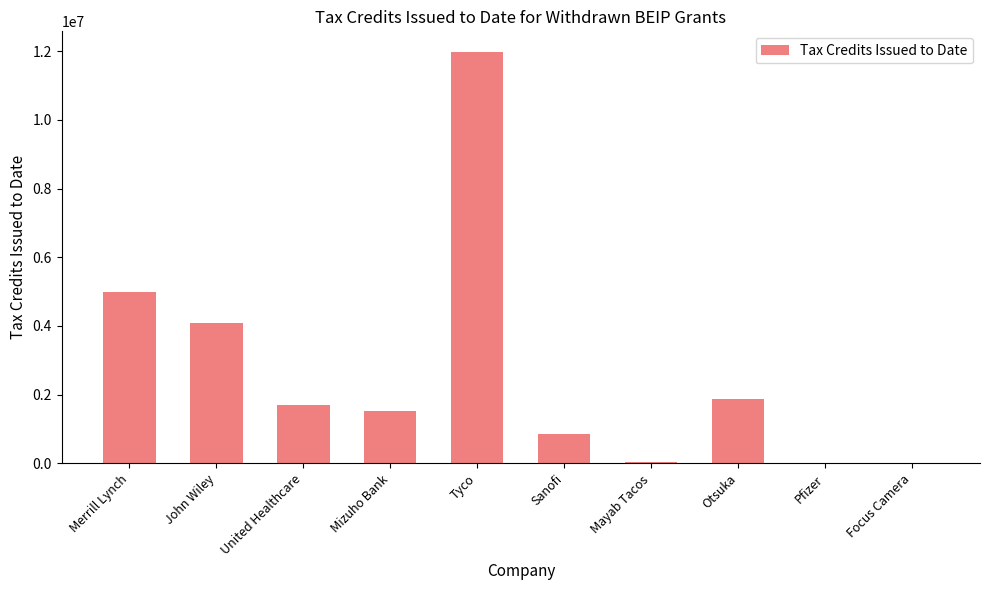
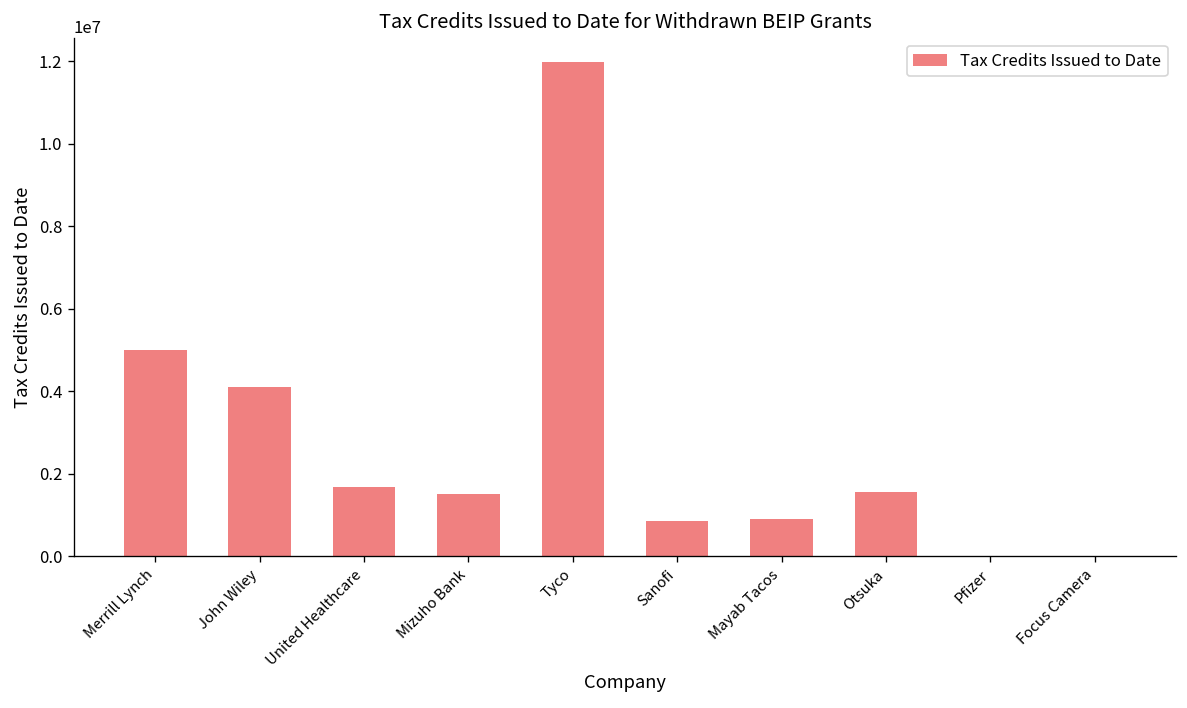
  {
    "Merrill Lynch": 5000000,
    "John Wiley": 4100000,
    "United Healthcare": 1700000,
    "Mizuho Bank": 1500000,
    "Tyco": 12000000,
    "Sanofi": 800000,
-   "Mayab Tacos": 0,
-   "Otsuka": 1900000,
+   "Mayab Tacos": 900000,
+   "Otsuka": 1600000,
    "Pfizer": 0,
    "Focus Camera": 0
  }
